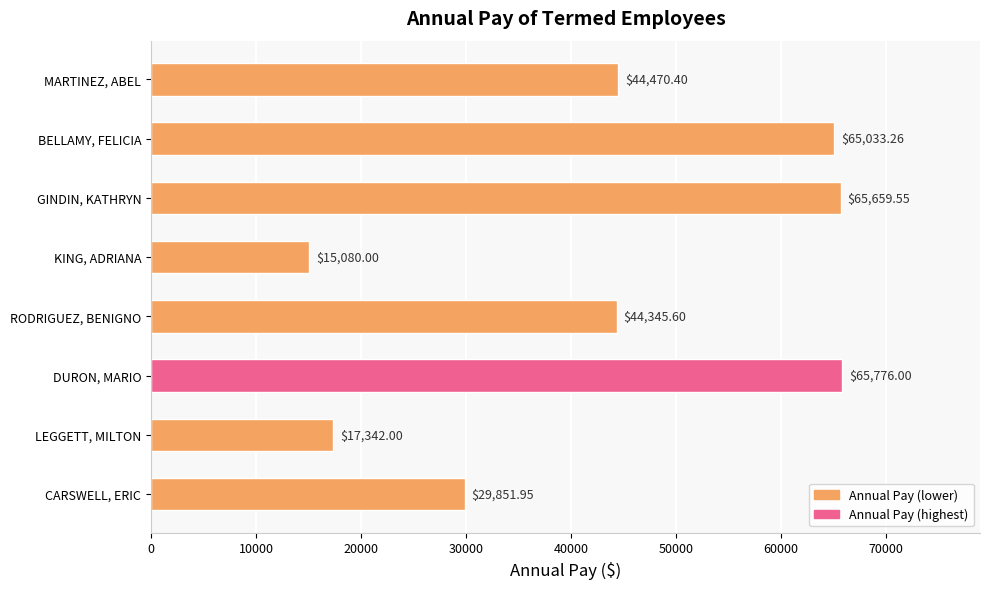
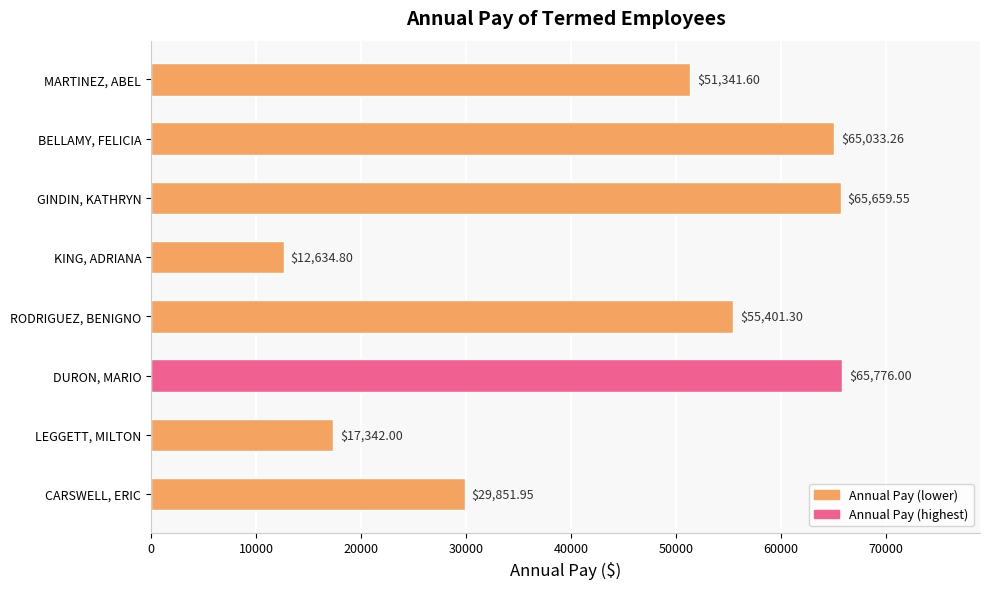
  {
-   "MARTINEZ, ABEL": "$44,470.40",
+   "MARTINEZ, ABEL": "$51,341.60",
    "BELLAMY, FELICIA": "$65,033.26",
    "GINDIN, KATHRYN": "$65,659.55",
-   "KING, ADRIANA": "$15,080.00",
-   "RODRIGUEZ, BENIGNO": "$44,345.60",
+   "KING, ADRIANA": "$12,634.80",
+   "RODRIGUEZ, BENIGNO": "$55,401.30",
    "DURON, MARIO": "$65,776.00",
    "LEGGETT, MILTON": "$17,342.00",
    "CARSWELL, ERIC": "$29,851.95"
  }
